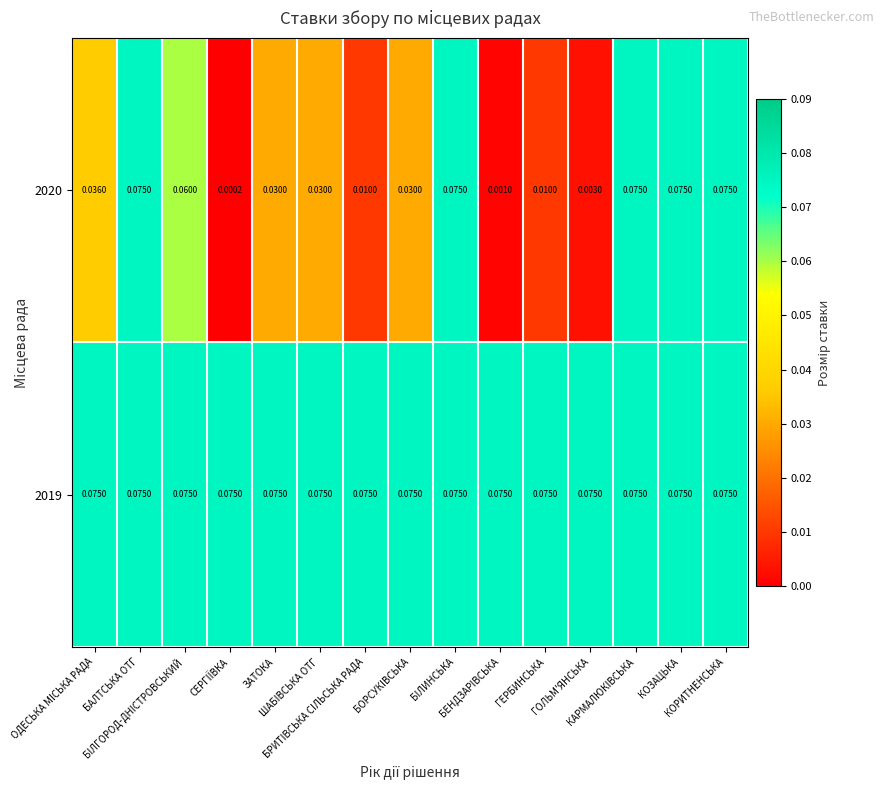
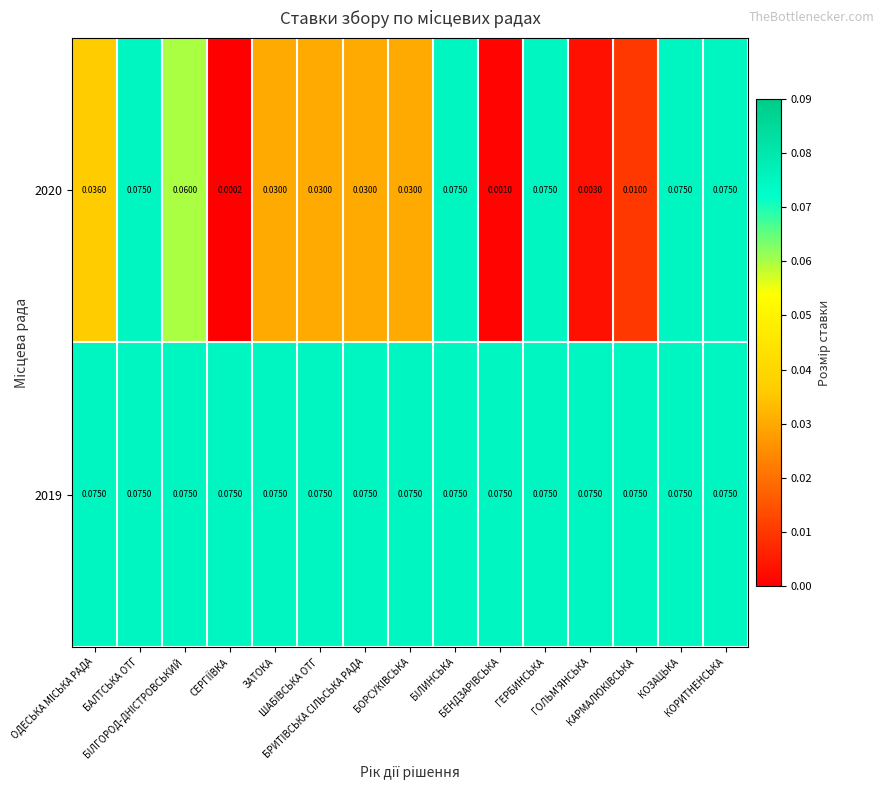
  {
    "2020": {
      "ОДЕСЬКА МІСЬКА РАДА": 0.0360,
      "БАЛТСЬКА ОТГ": 0.0750,
      "БІЛГОРОД-ДНІСТРОВСЬКИЙ": 0.0600,
      "СЕРГІЇВКА": 0.0002,
      "ЗАТОКА": 0.0300,
      "ШАБІВСЬКА ОТГ": 0.0300,
-     "БРИТІВСЬКА СІЛЬСЬКА РАДА": 0.0100,
+     "БРИТІВСЬКА СІЛЬСЬКА РАДА": 0.0300,
      "БОРСУКІВСЬКА": 0.0300,
      "БІЛИНСЬКА": 0.0750,
      "БЕНДЗАРІВСЬКА": 0.0010,
-     "ГЕРБИНСЬКА": 0.0100,
+     "ГЕРБИНСЬКА": 0.0750,
      "ГОЛЬМ'ЯНСЬКА": 0.0030,
-     "КАРМАЛЮКІВСЬКА": 0.0750,
+     "КАРМАЛЮКІВСЬКА": 0.0100,
      "КОЗАЦЬКА": 0.0750,
      "КОРИТНЕНСЬКА": 0.0750
    },
    "2019": {
      "ОДЕСЬКА МІСЬКА РАДА": 0.0750,
      "БАЛТСЬКА ОТГ": 0.0750,
      "БІЛГОРОД-ДНІСТРОВСЬКИЙ": 0.0750,
      "СЕРГІЇВКА": 0.0750,
      "ЗАТОКА": 0.0750,
      "ШАБІВСЬКА ОТГ": 0.0750,
      "БРИТІВСЬКА СІЛЬСЬКА РАДА": 0.0750,
      "БОРСУКІВСЬКА": 0.0750,
      "БІЛИНСЬКА": 0.0750,
      "БЕНДЗАРІВСЬКА": 0.0750,
      "ГЕРБИНСЬКА": 0.0750,
      "ГОЛЬМ'ЯНСЬКА": 0.0750,
      "КАРМАЛЮКІВСЬКА": 0.0750,
      "КОЗАЦЬКА": 0.0750,
      "КОРИТНЕНСЬКА": 0.0750
    }
  }
